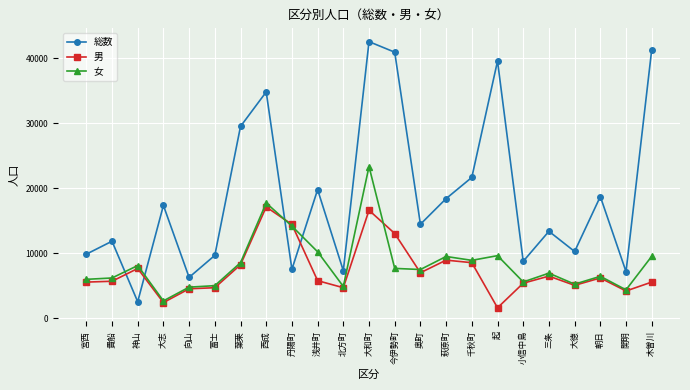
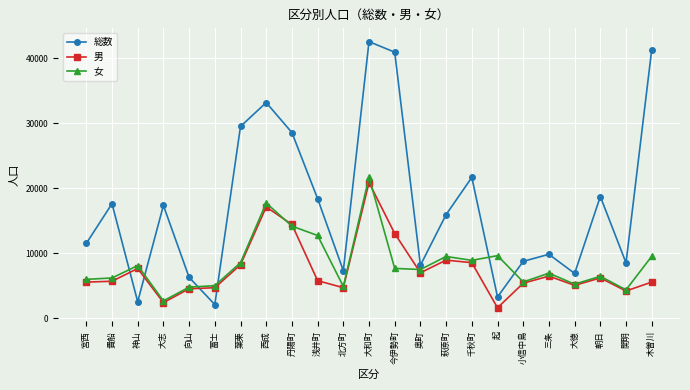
  {
    "総数": {
-     "宮西": 10000,
-     "貴船": 12000,
+     "宮西": 11000,
+     "貴船": 18000,
      "神山": 3000,
      "大志": 17000,
      "向山": 6000,
-     "富士": 10000,
+     "富士": 2000,
      "葉栗": 29000,
-     "西成": 35000,
-     "丹陽町": 7000,
-     "浅井町": 20000,
+     "西成": 33000,
+     "丹陽町": 29000,
+     "浅井町": 18000,
      "北方町": 7000,
      "大和町": 43000,
      "今伊勢町": 41000,
-     "奥町": 14000,
-     "萩原町": 18000,
+     "奥町": 8000,
+     "萩原町": 16000,
      "千秋町": 22000,
-     "起": 40000,
+     "起": 3000,
      "小信中島": 9000,
-     "三条": 13000,
-     "大徳": 10000,
+     "三条": 10000,
+     "大徳": 7000,
      "朝日": 19000,
-     "開明": 7000,
+     "開明": 8000,
      "木曽川": 41000
    },
    "男": {
      "宮西": 6000,
      "貴船": 6000,
      "神山": 8000,
      "西成": 17000,
      "浅井町": 6000,
-     "大和町": 17000,
+     "大和町": 21000,
      "今伊勢町": 13000,
      "奥町": 7000,
      "萩原町": 9000,
      "起": 2000,
      "三条": 6000,
      "木曽川": 6000
    },
    "女": {
      "宮西": 6000,
      "貴船": 6000,
      "神山": 8000,
      "西成": 18000,
-     "浅井町": 10000,
-     "大和町": 23000,
+     "浅井町": 13000,
+     "大和町": 22000,
      "今伊勢町": 8000,
      "奥町": 7000,
      "萩原町": 9000,
      "起": 10000,
      "三条": 7000,
      "木曽川": 10000
    }
  }
